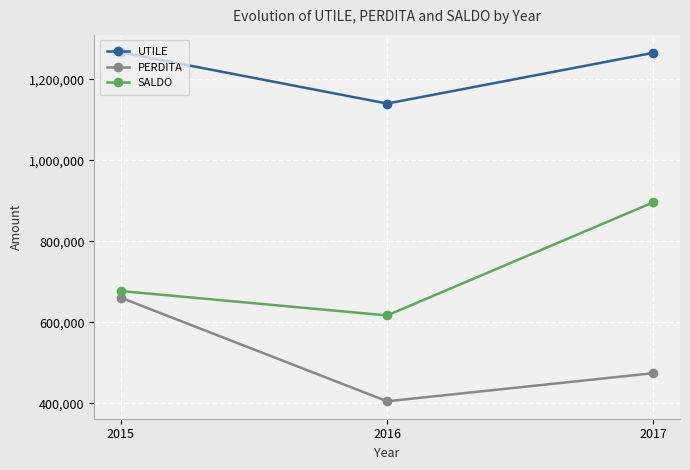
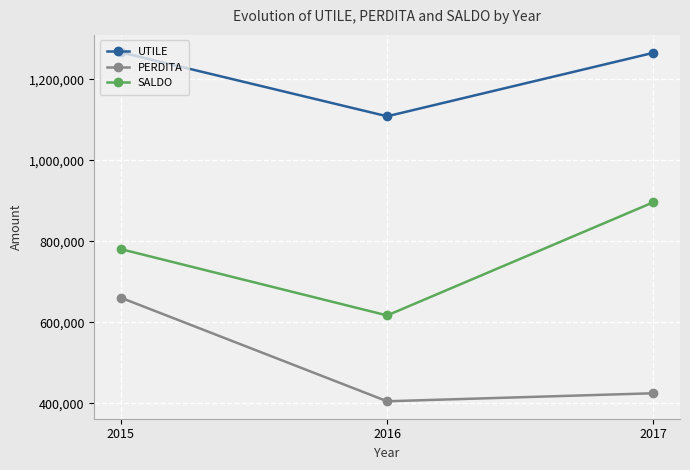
  {
    "UTILE": {
-     "2016": "1,140,000",
+     "2016": "1,110,000",
      "2017": "1,270,000"
    },
    "PERDITA": {
      "2015": "660,000",
      "2016": "410,000",
-     "2017": "470,000"
+     "2017": "420,000"
    },
    "SALDO": {
-     "2015": "680,000",
+     "2015": "780,000",
      "2016": "620,000",
      "2017": "900,000"
    }
  }
